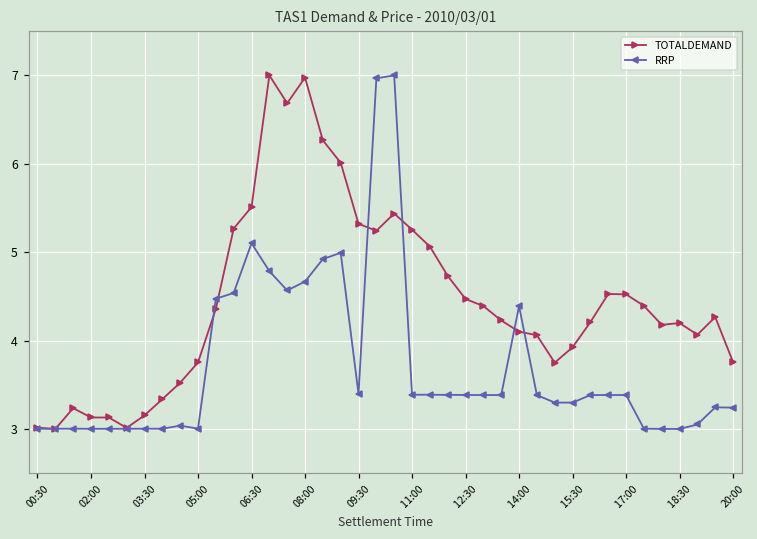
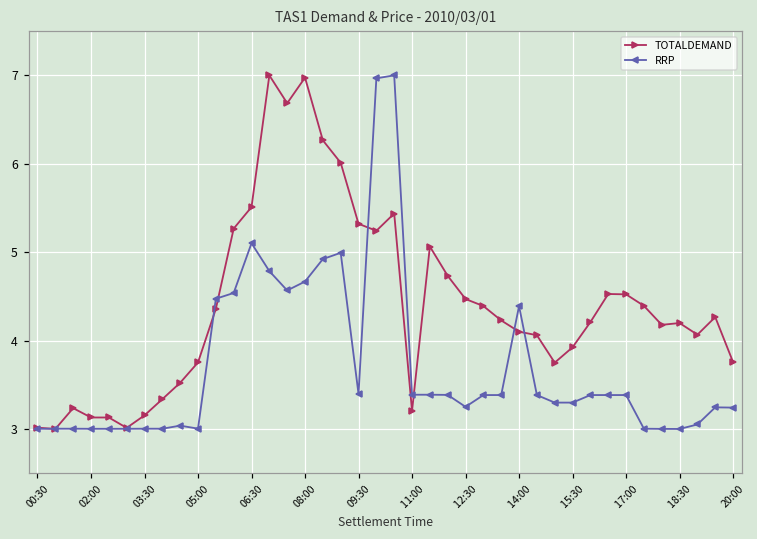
  {
    "TOTALDEMAND": {
      "02:00": 3.1,
      "03:30": 3.2,
      "05:00": 3.8,
      "06:30": 5.5,
      "08:00": 7.0,
      "09:30": 5.3,
-     "11:00": 5.3,
+     "11:00": 3.2,
      "12:30": 4.5,
      "14:00": 4.1,
      "15:30": 3.9,
      "17:00": 4.5,
      "18:30": 4.2,
      "20:00": 3.8
    },
    "RRP": {
      "02:00": 3.0,
      "03:30": 3.0,
      "05:00": 3.0,
      "06:30": 5.1,
      "08:00": 4.7,
      "09:30": 3.4,
      "11:00": 3.4,
-     "12:30": 3.4,
+     "12:30": 3.3,
      "14:00": 4.4,
      "15:30": 3.3,
      "17:00": 3.4,
      "18:30": 3.0,
      "20:00": 3.2
    }
  }
